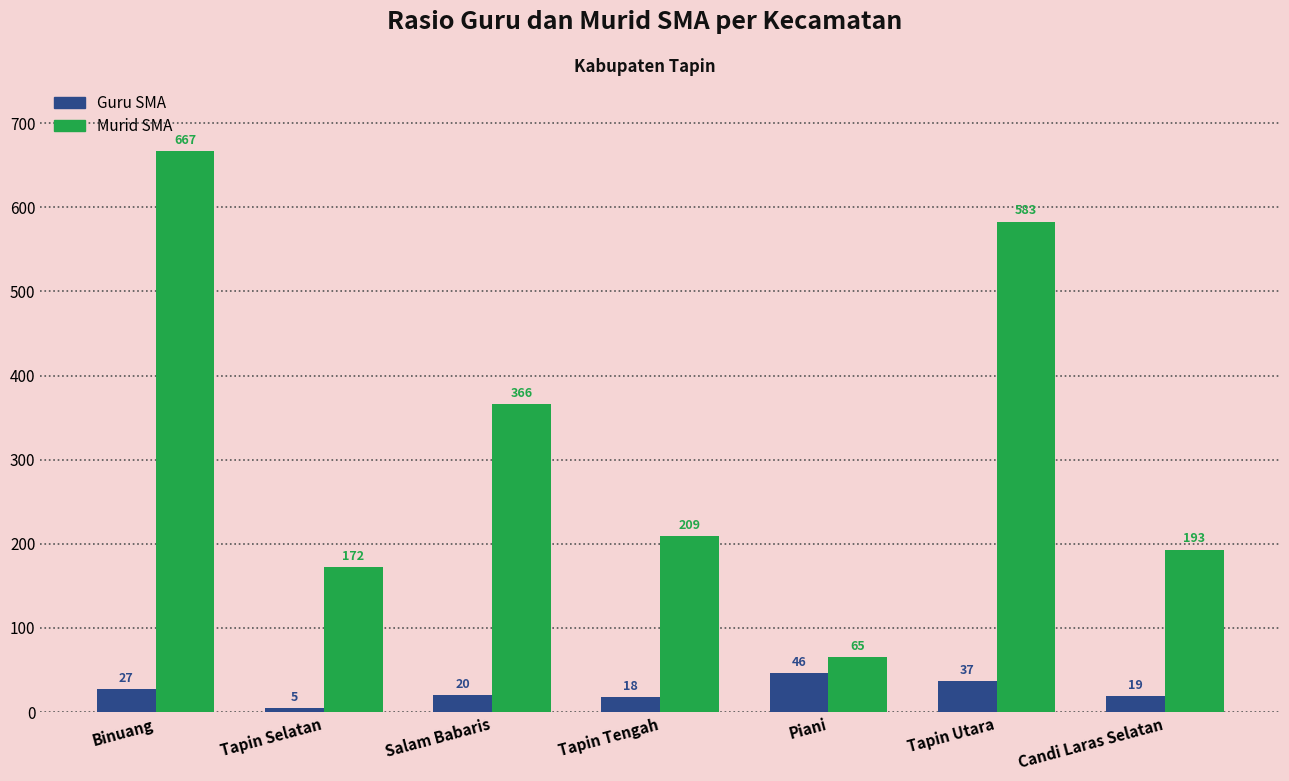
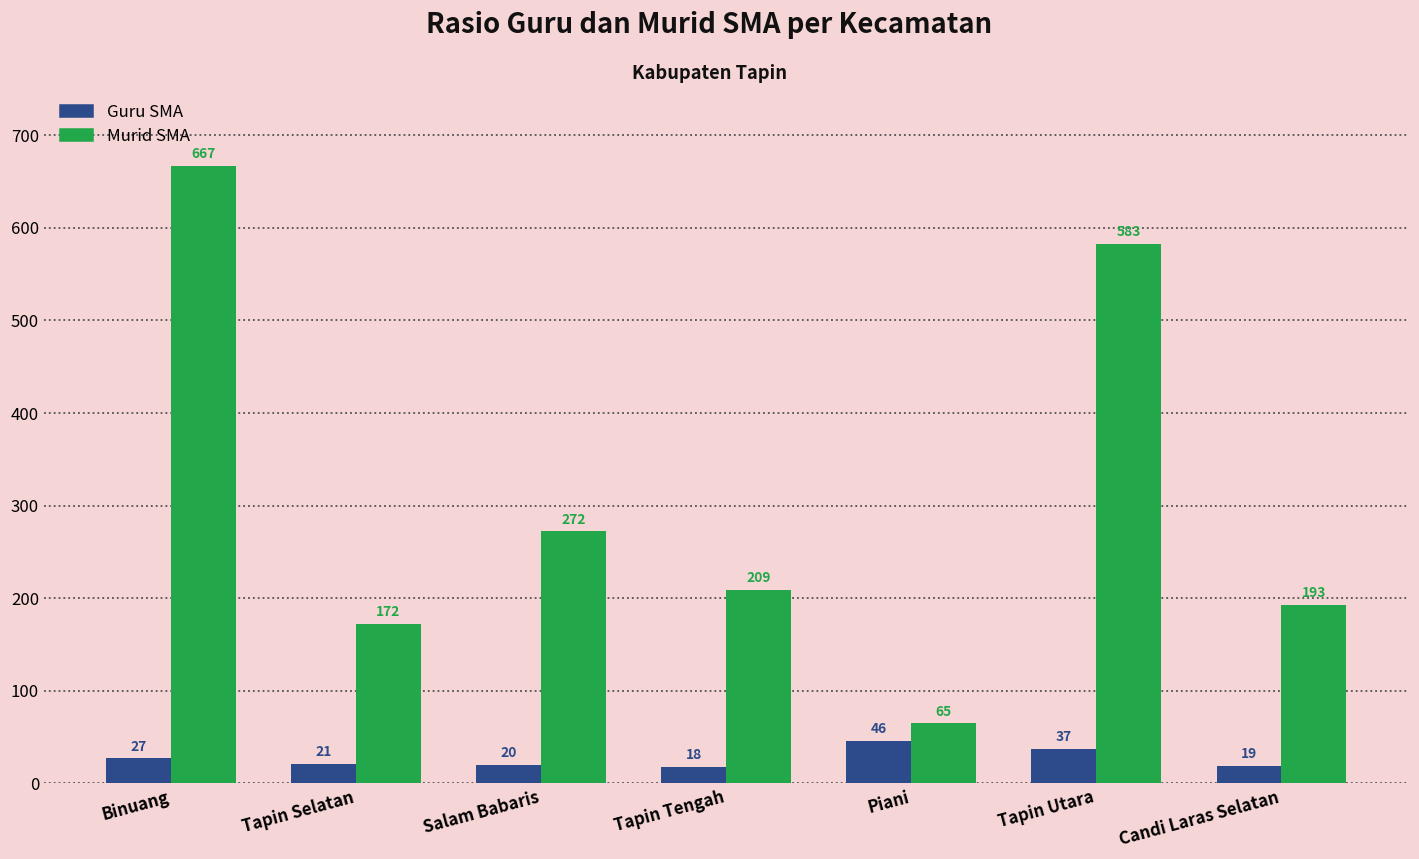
  {
    "Guru SMA": {
      "Binuang": 27,
-     "Tapin Selatan": 5,
+     "Tapin Selatan": 21,
      "Salam Babaris": 20,
      "Tapin Tengah": 18,
      "Piani": 46,
      "Tapin Utara": 37,
      "Candi Laras Selatan": 19
    },
    "Murid SMA": {
      "Binuang": 667,
      "Tapin Selatan": 172,
-     "Salam Babaris": 366,
+     "Salam Babaris": 272,
      "Tapin Tengah": 209,
      "Piani": 65,
      "Tapin Utara": 583,
      "Candi Laras Selatan": 193
    }
  }
